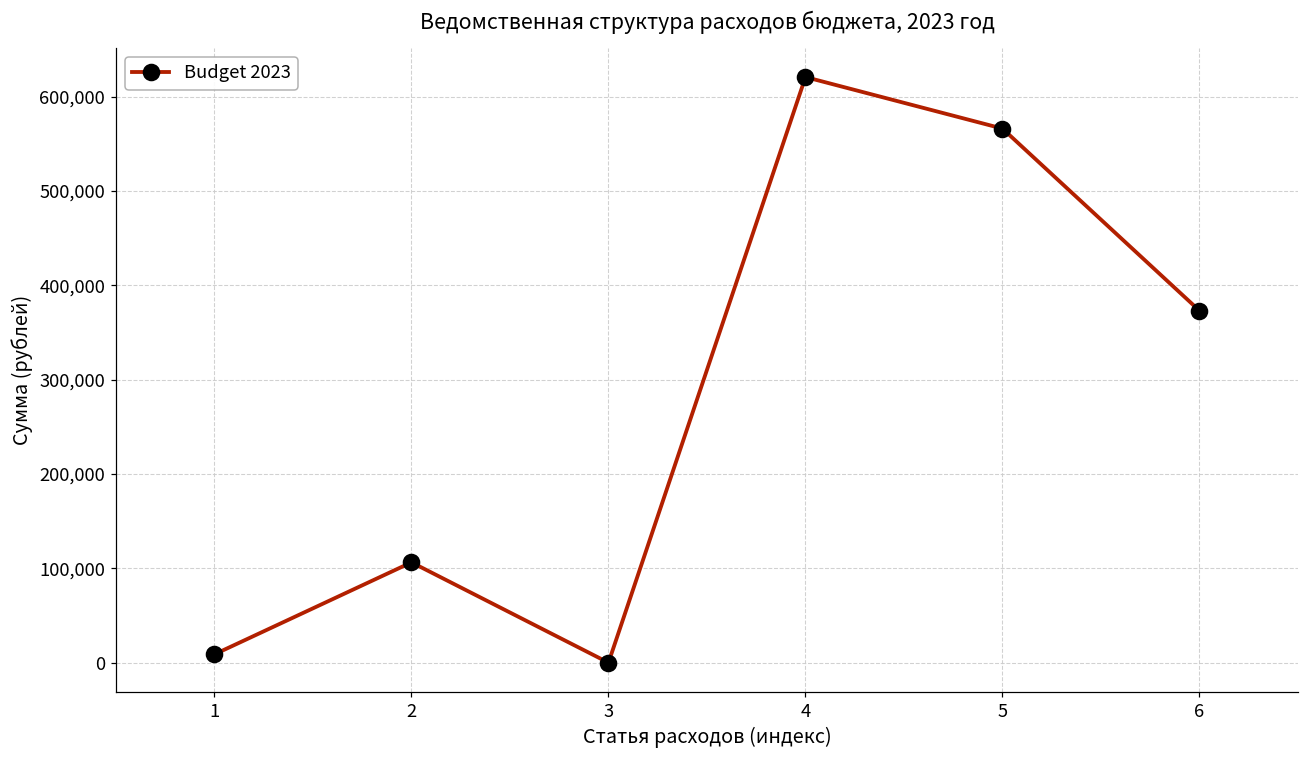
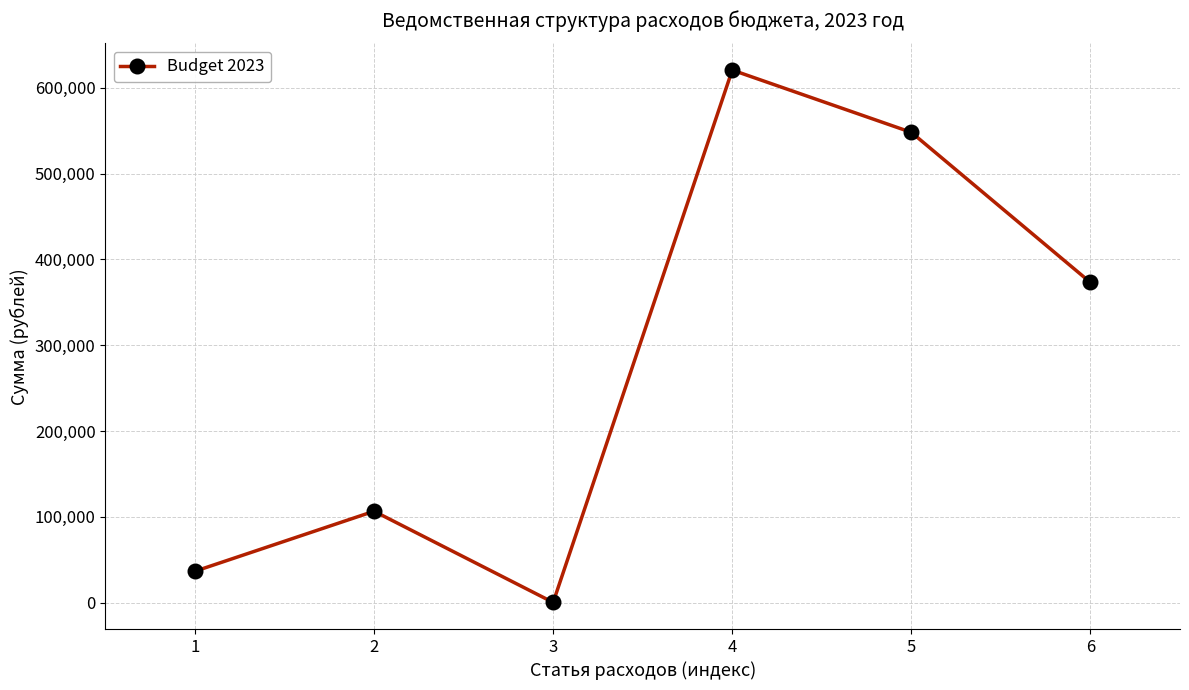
  {
-   "1": "10,000",
+   "1": "40,000",
    "2": "110,000",
    "3": "0",
    "4": "620,000",
-   "5": "570,000",
+   "5": "550,000",
    "6": "370,000"
  }
